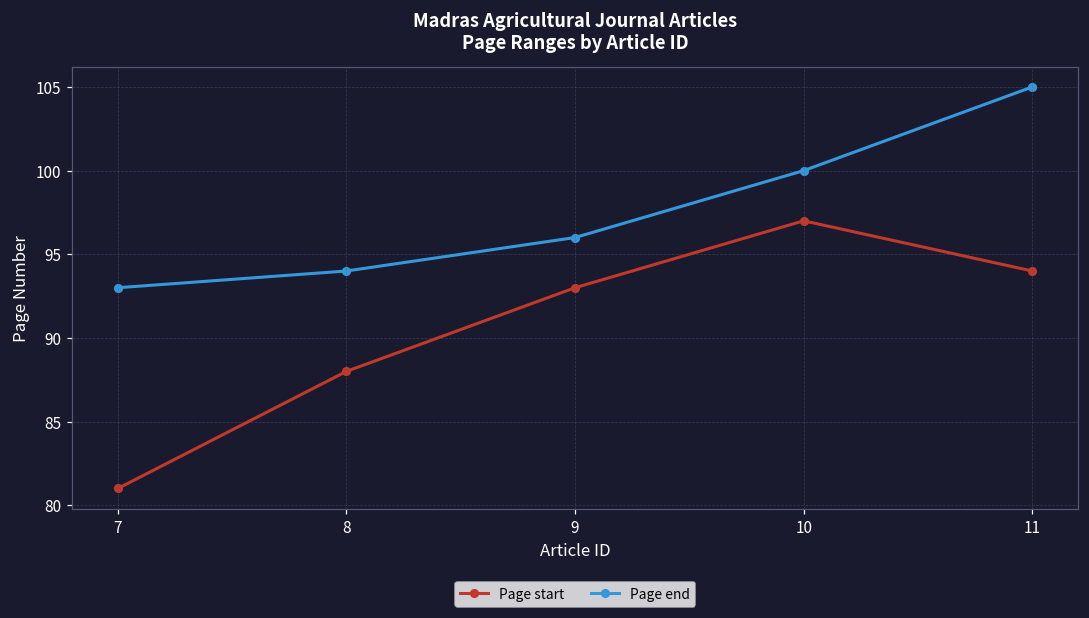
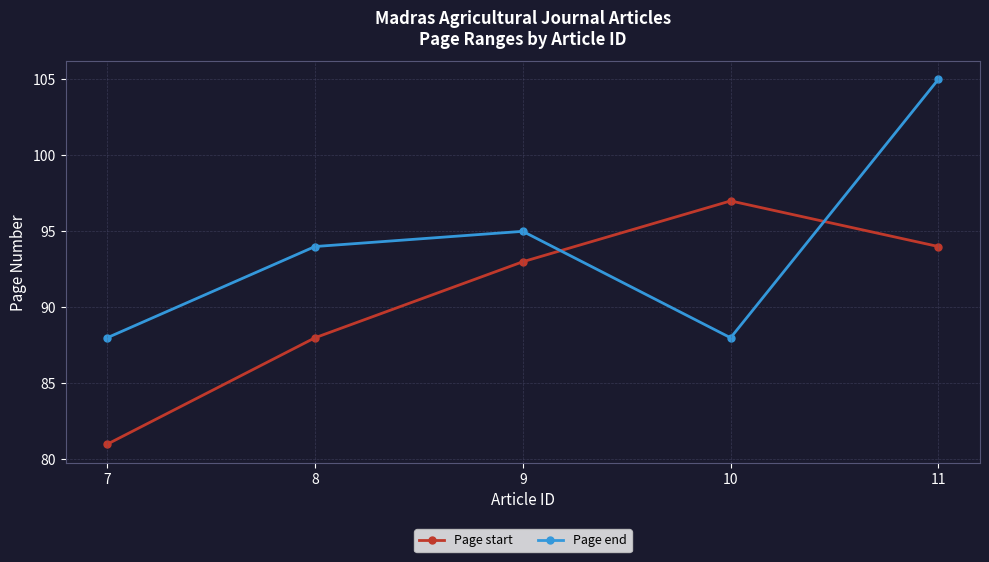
  {
    "Page start": {
      "7": 81,
      "8": 88,
      "9": 93,
      "10": 97,
      "11": 94
    },
    "Page end": {
-     "7": 93,
+     "7": 88,
      "8": 94,
-     "9": 96,
-     "10": 100,
+     "9": 95,
+     "10": 88,
      "11": 105
    }
  }
